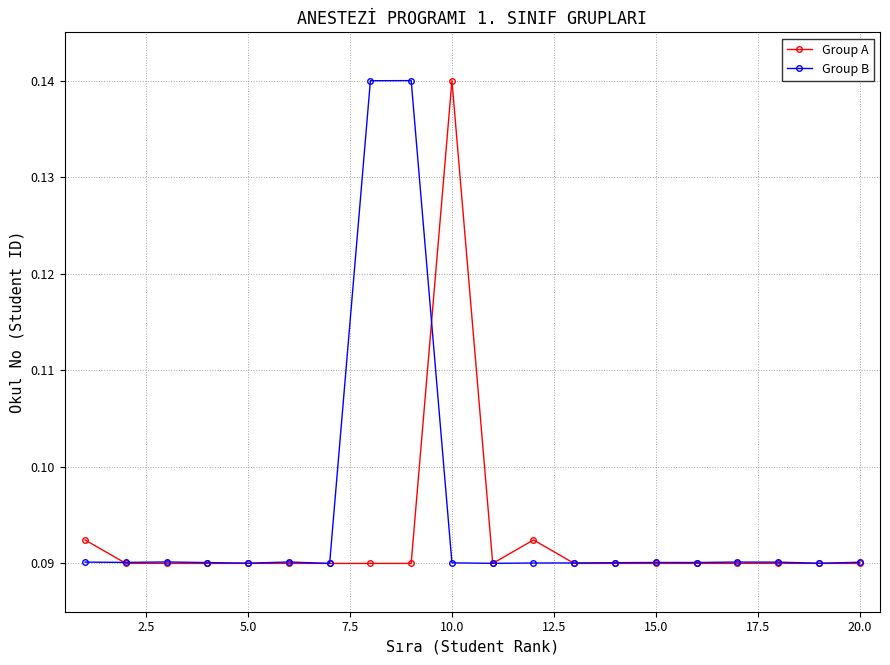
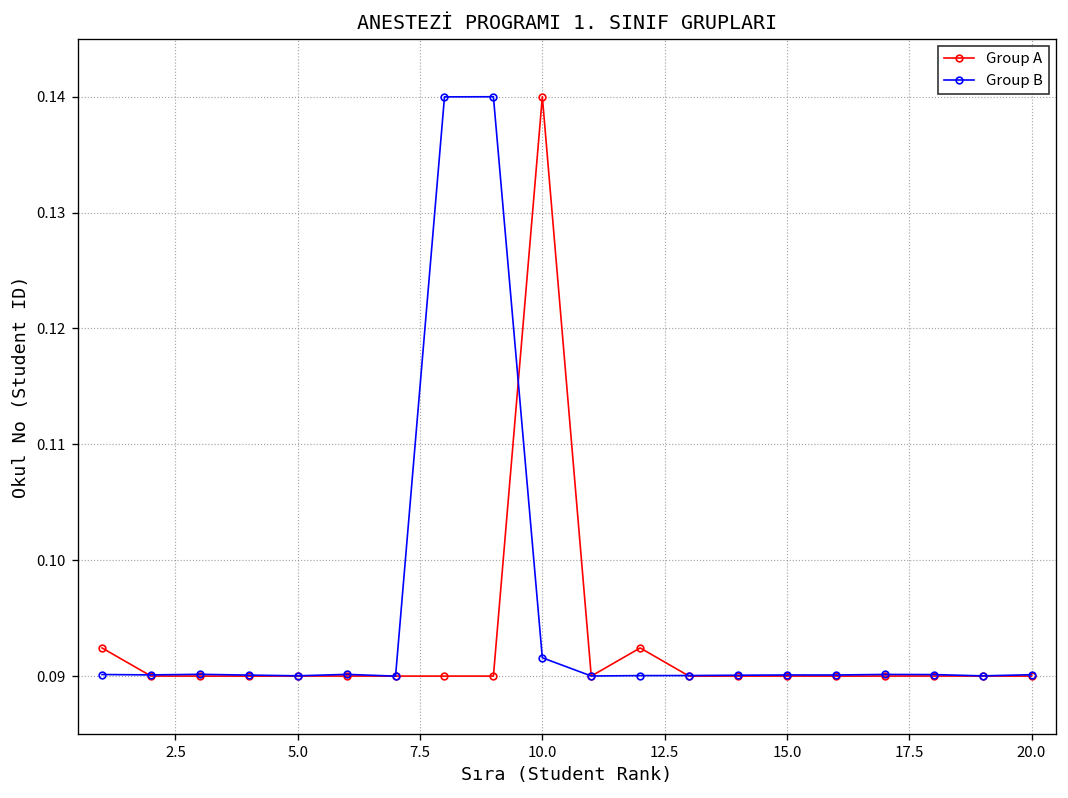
  {
    "Group A": {
      "10.0": 0.140
    },
    "Group B": {
-     "10.0": 0.090
+     "10.0": 0.092
    }
  }
